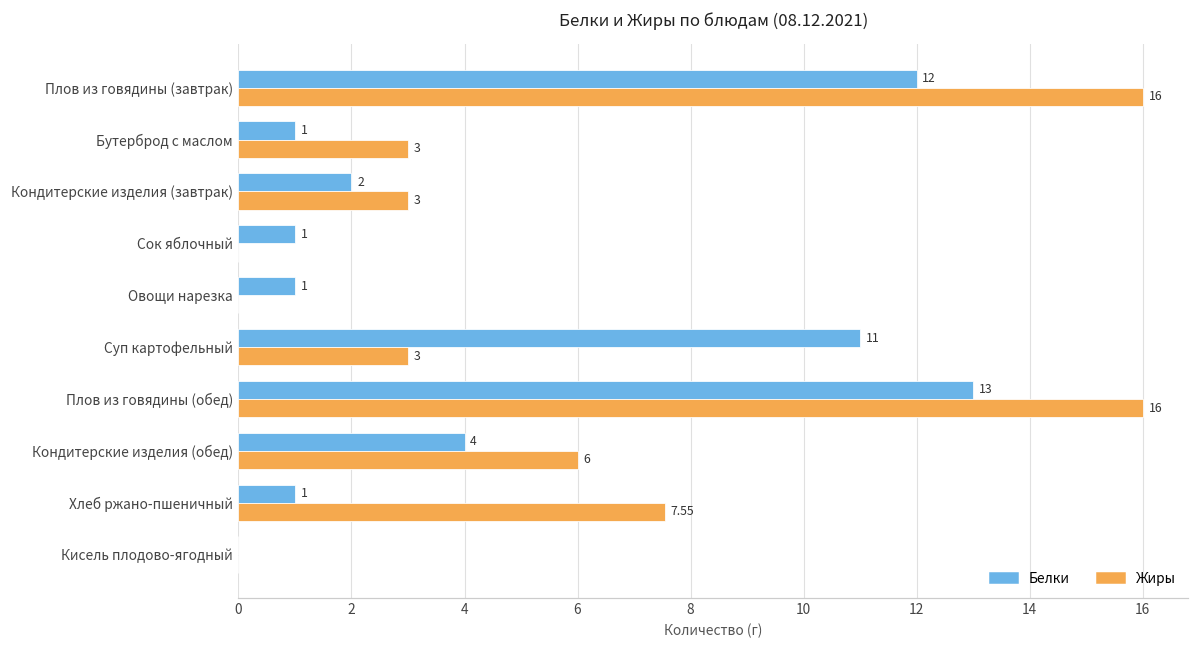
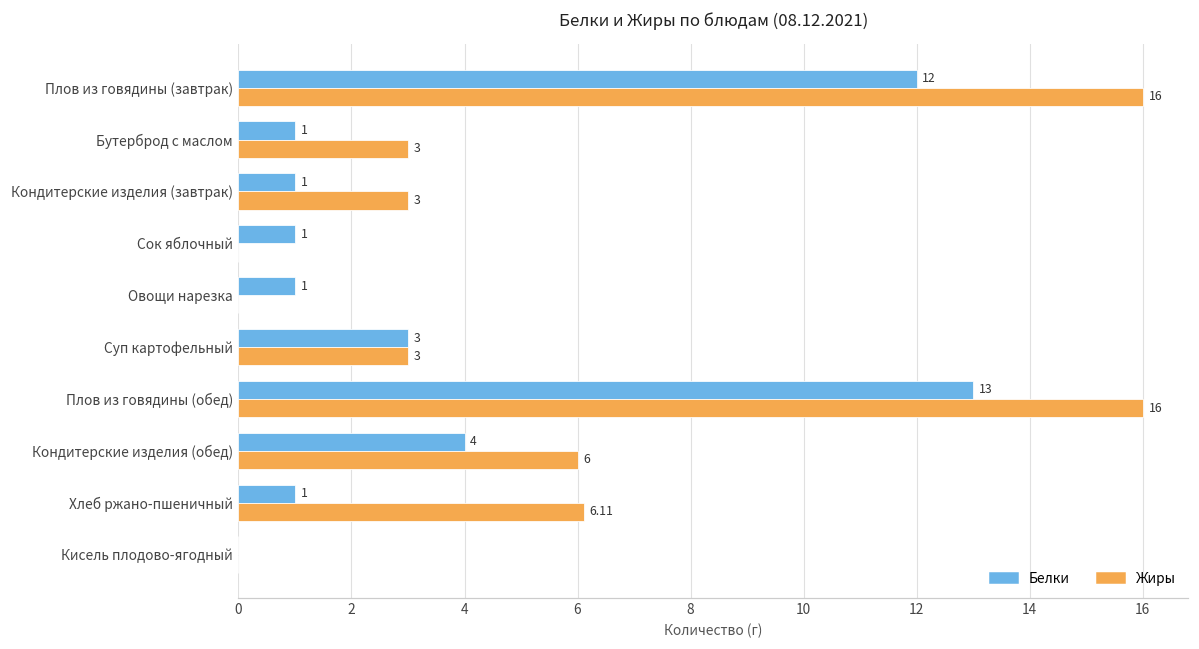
  {
    "Белки": {
      "Плов из говядины (завтрак)": 12,
      "Бутерброд с маслом": 1,
-     "Кондитерские изделия (завтрак)": 2,
+     "Кондитерские изделия (завтрак)": 1,
      "Сок яблочный": 1,
      "Овощи нарезка": 1,
-     "Суп картофельный": 11,
+     "Суп картофельный": 3,
      "Плов из говядины (обед)": 13,
      "Кондитерские изделия (обед)": 4,
      "Хлеб ржано-пшеничный": 1
    },
    "Жиры": {
      "Плов из говядины (завтрак)": 16,
      "Бутерброд с маслом": 3,
      "Кондитерские изделия (завтрак)": 3,
      "Суп картофельный": 3,
      "Плов из говядины (обед)": 16,
      "Кондитерские изделия (обед)": 6,
-     "Хлеб ржано-пшеничный": 7.55
+     "Хлеб ржано-пшеничный": 6.11
    }
  }
